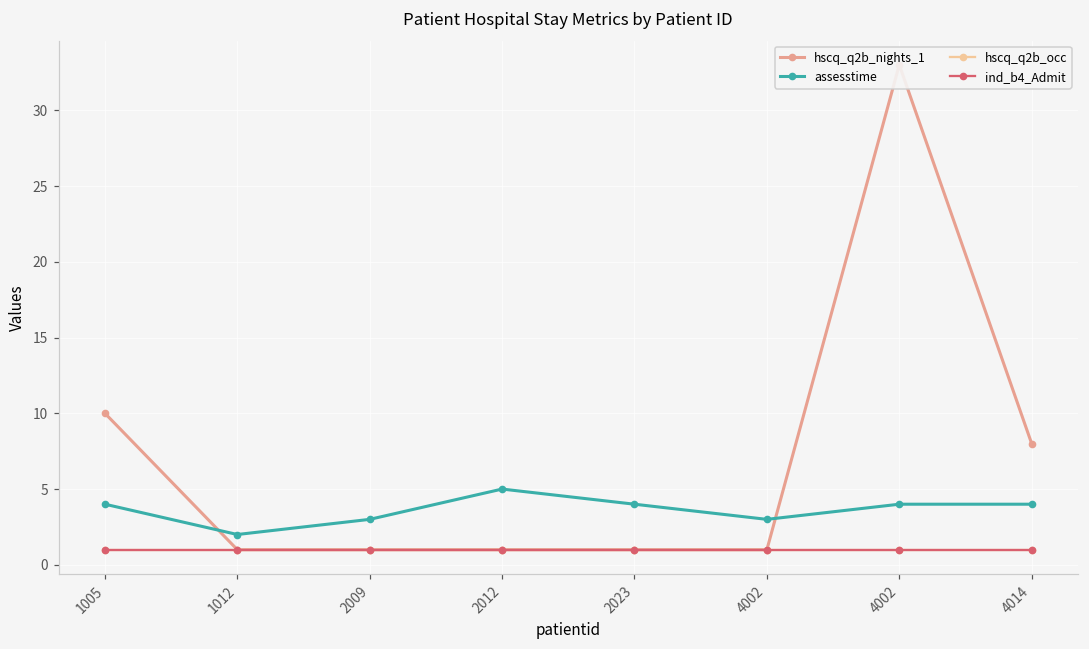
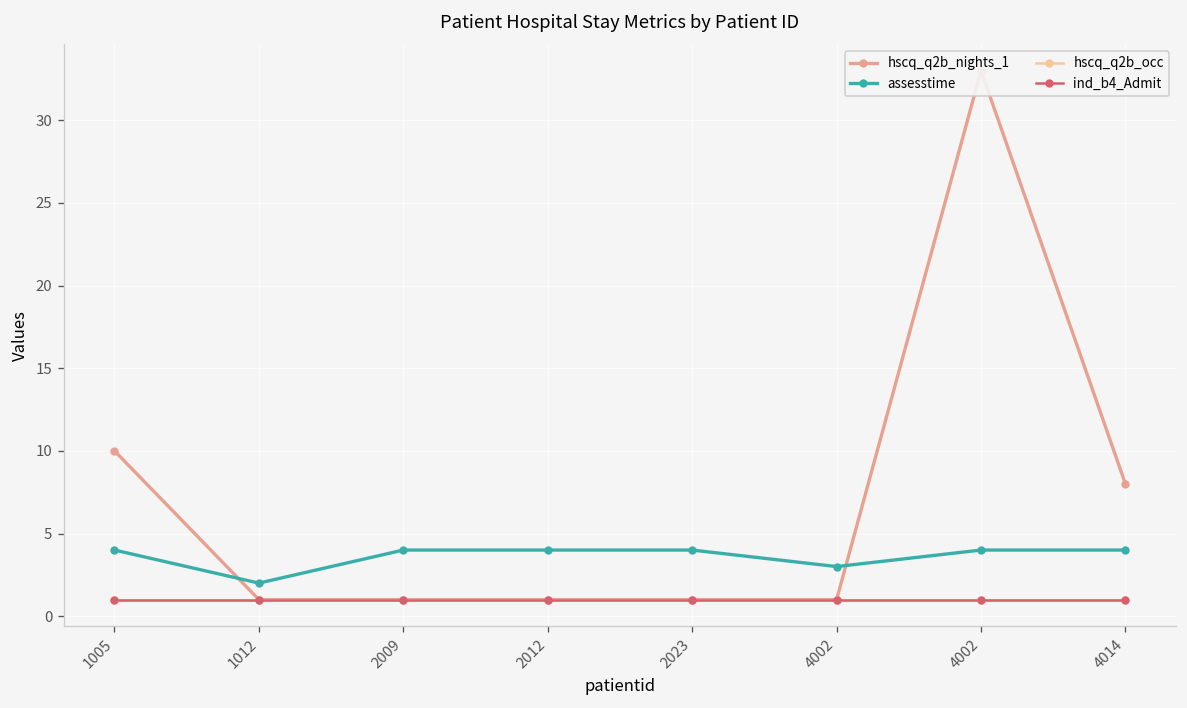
  {
    "hscq_q2b_nights_1": {
      "1005": 10,
      "4014": 8
    },
    "assesstime": {
      "1005": 4,
      "1012": 2,
-     "2009": 3,
-     "2012": 5,
+     "2009": 4,
+     "2012": 4,
      "2023": 4,
      "4014": 4
    },
    "ind_b4_Admit": {
      "1005": 1,
      "4014": 1
    }
  }
